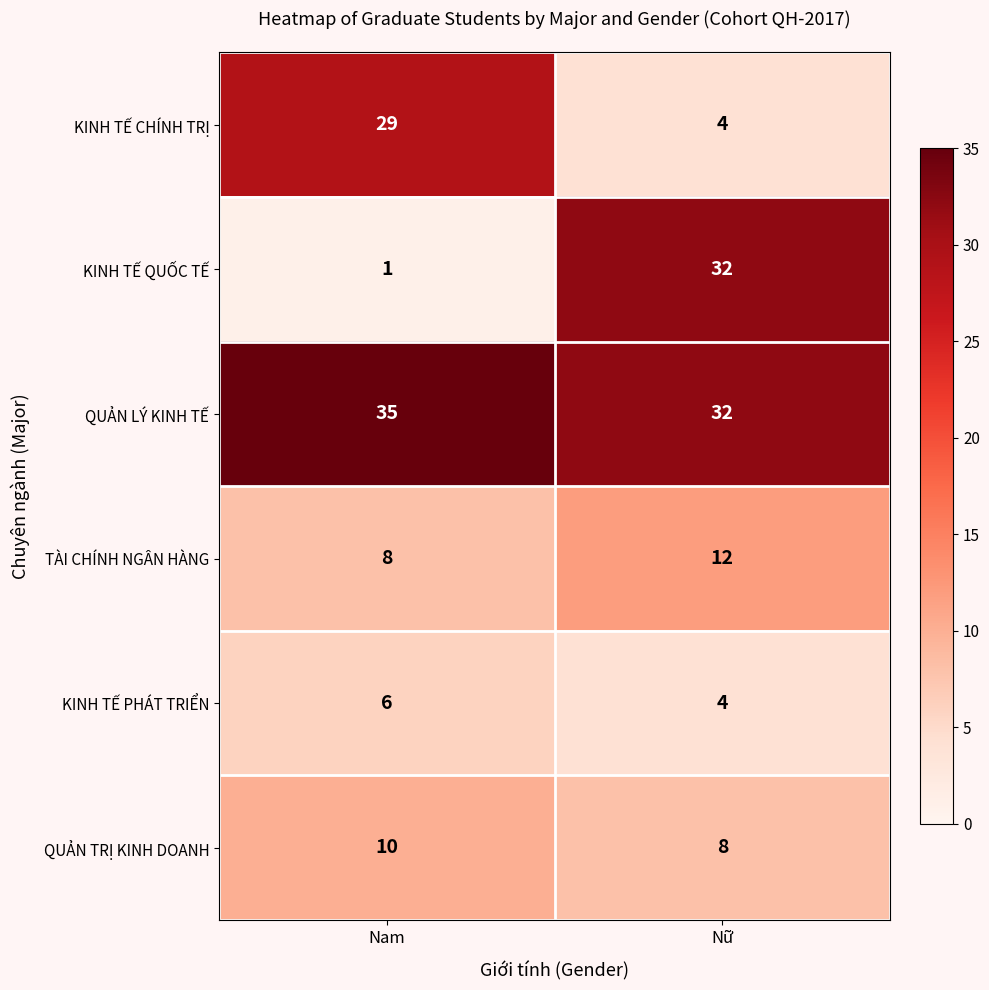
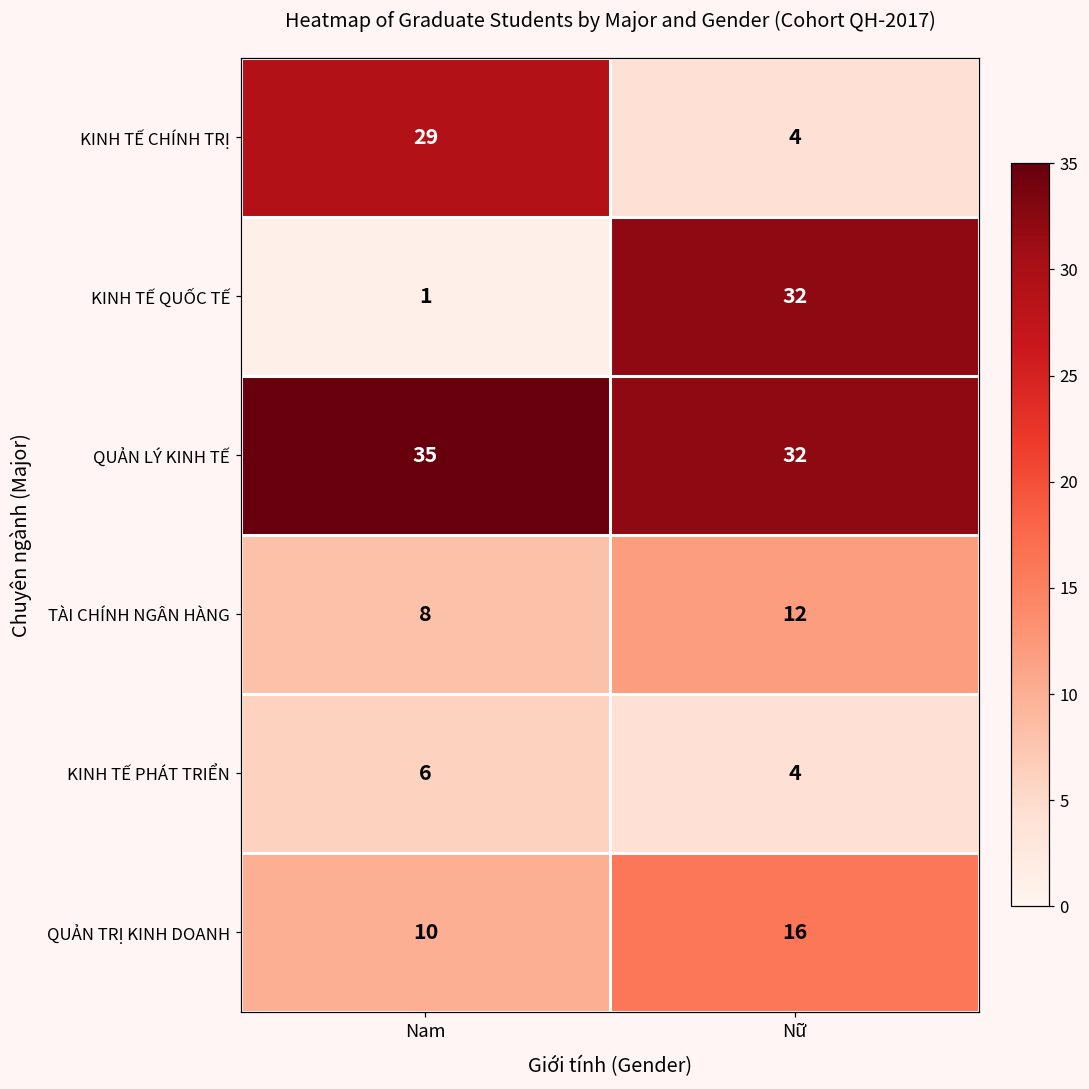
  {
    "KINH TẾ CHÍNH TRỊ": {
      "Nam": 29,
      "Nữ": 4
    },
    "KINH TẾ QUỐC TẾ": {
      "Nam": 1,
      "Nữ": 32
    },
    "QUẢN LÝ KINH TẾ": {
      "Nam": 35,
      "Nữ": 32
    },
    "TÀI CHÍNH NGÂN HÀNG": {
      "Nam": 8,
      "Nữ": 12
    },
    "KINH TẾ PHÁT TRIỂN": {
      "Nam": 6,
      "Nữ": 4
    },
    "QUẢN TRỊ KINH DOANH": {
      "Nam": 10,
-     "Nữ": 8
+     "Nữ": 16
    }
  }
